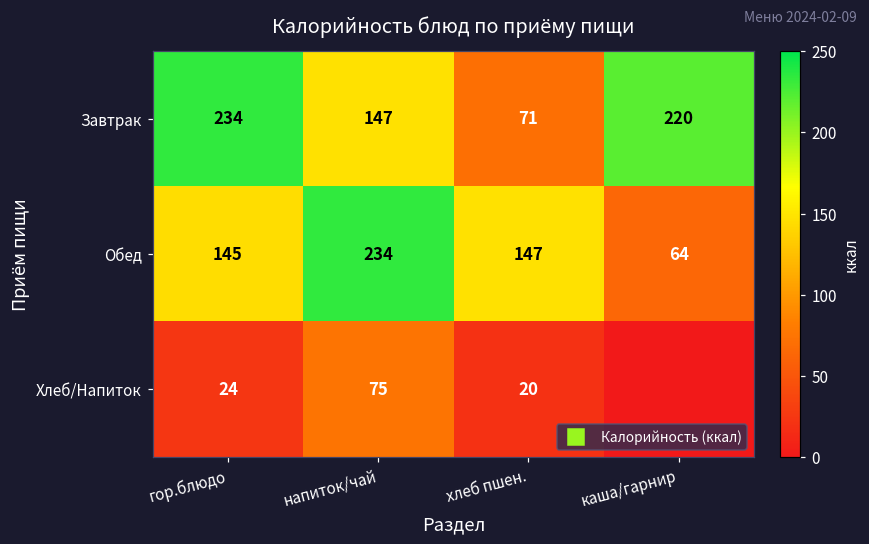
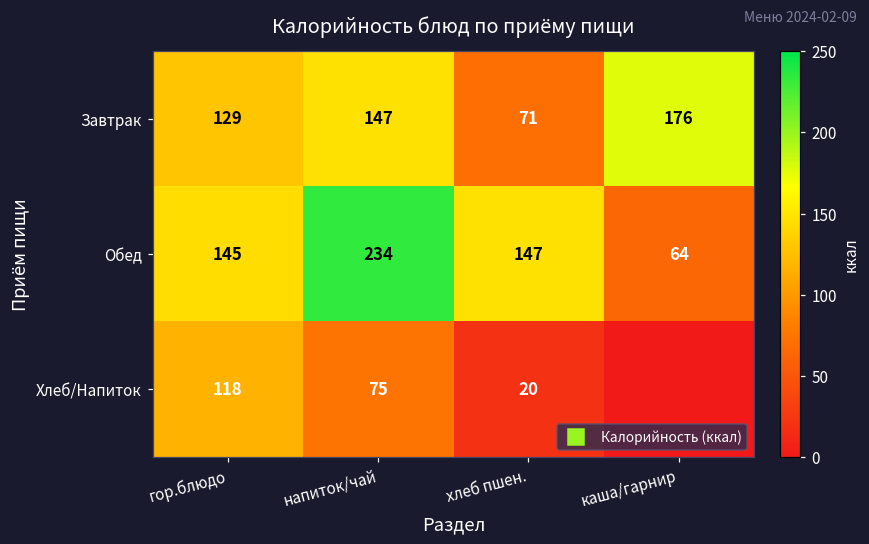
  {
    "Завтрак": {
-     "гор.блюдо": 234,
+     "гор.блюдо": 129,
      "напиток/чай": 147,
      "хлеб пшен.": 71,
-     "каша/гарнир": 220
+     "каша/гарнир": 176
    },
    "Обед": {
      "гор.блюдо": 145,
      "напиток/чай": 234,
      "хлеб пшен.": 147,
      "каша/гарнир": 64
    },
    "Хлеб/Напиток": {
-     "гор.блюдо": 24,
+     "гор.блюдо": 118,
      "напиток/чай": 75,
      "хлеб пшен.": 20
    }
  }
